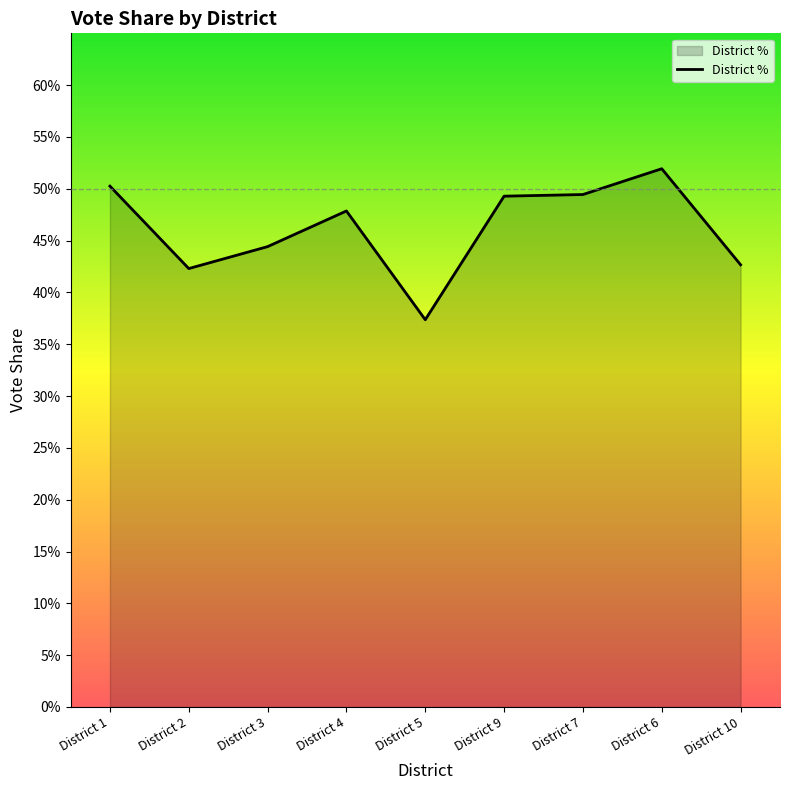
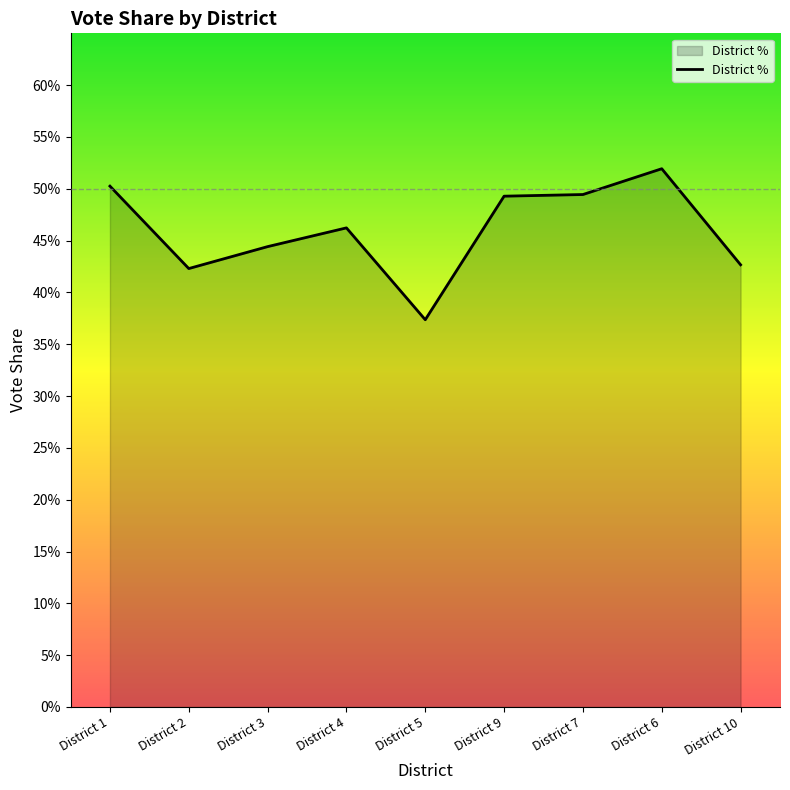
  {
    "District 1": "50.3%",
    "District 2": "42.3%",
    "District 3": "44.4%",
-   "District 4": "47.9%",
+   "District 4": "46.2%",
    "District 5": "37.4%",
    "District 9": "49.3%",
    "District 7": "49.4%",
    "District 6": "51.9%",
    "District 10": "42.7%"
  }
